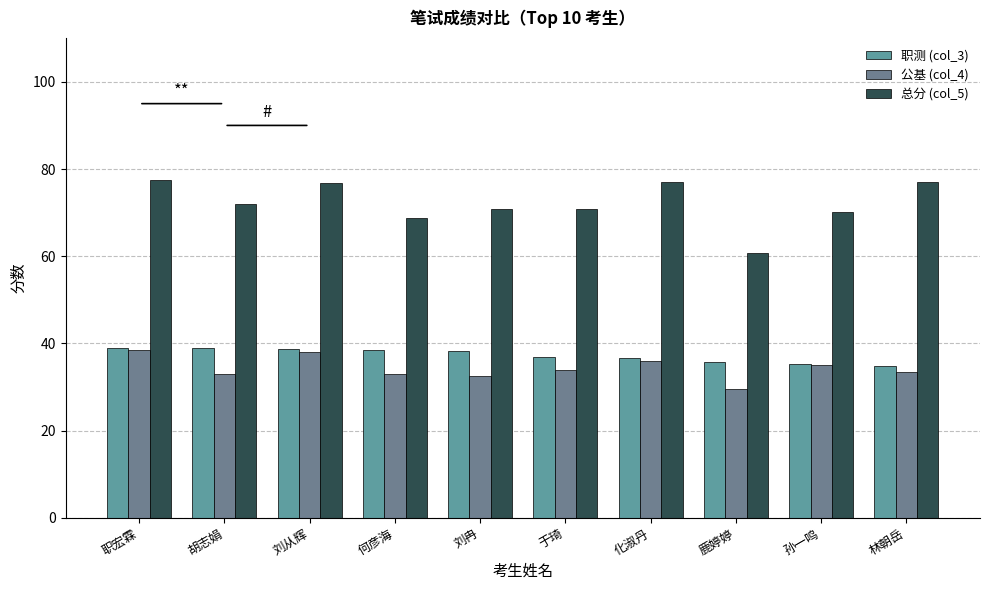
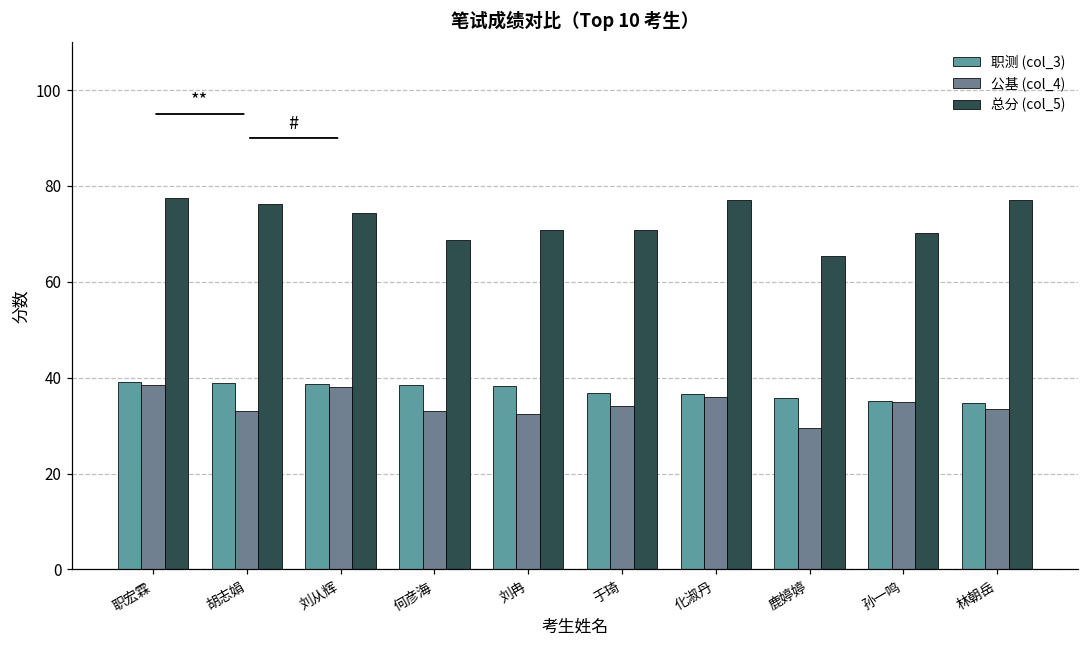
  {
    "总分 (col_5)": {
      "职宏霖": 78,
-     "胡志娟": 72,
-     "刘从辉": 77,
+     "胡志娟": 76,
+     "刘从辉": 74,
      "何彦海": 69,
      "刘冉": 71,
      "于琦": 71,
      "化淑丹": 77,
-     "鹿婷婷": 61,
+     "鹿婷婷": 65,
      "孙一鸣": 70,
      "林朝岳": 77
    }
  }
